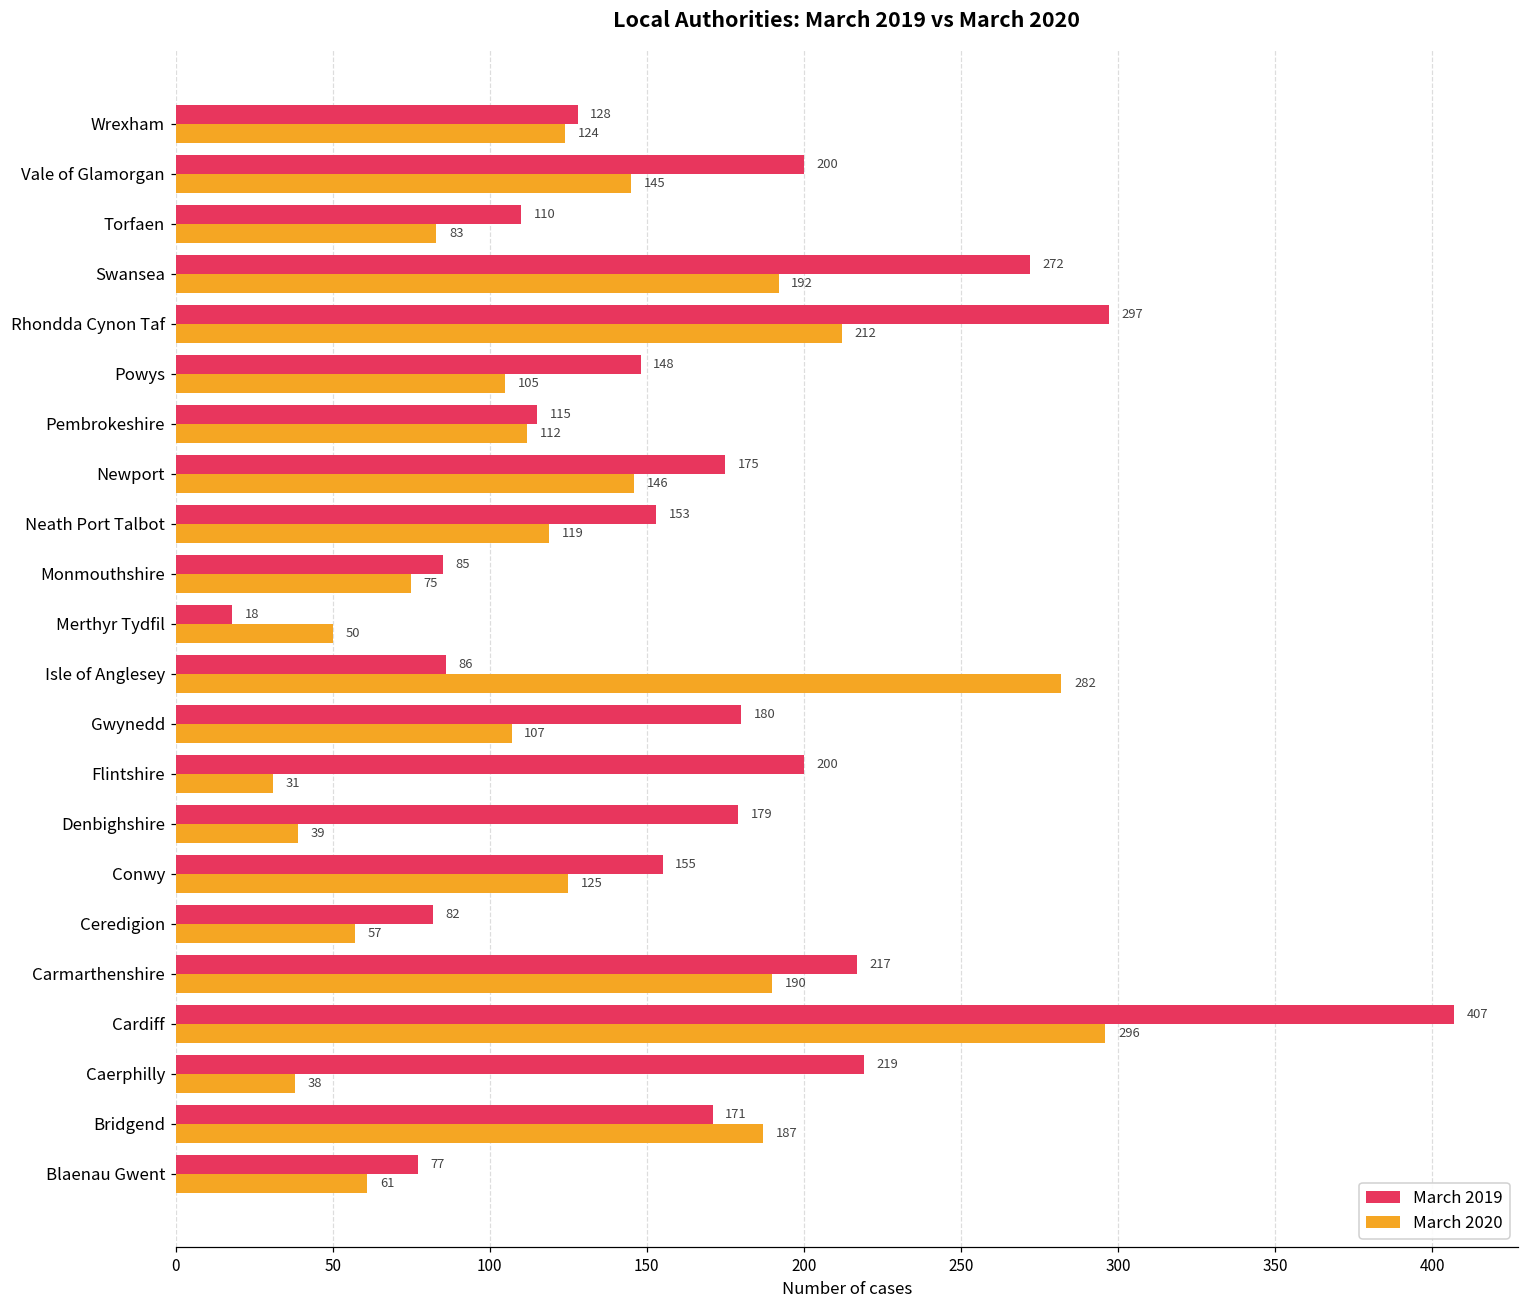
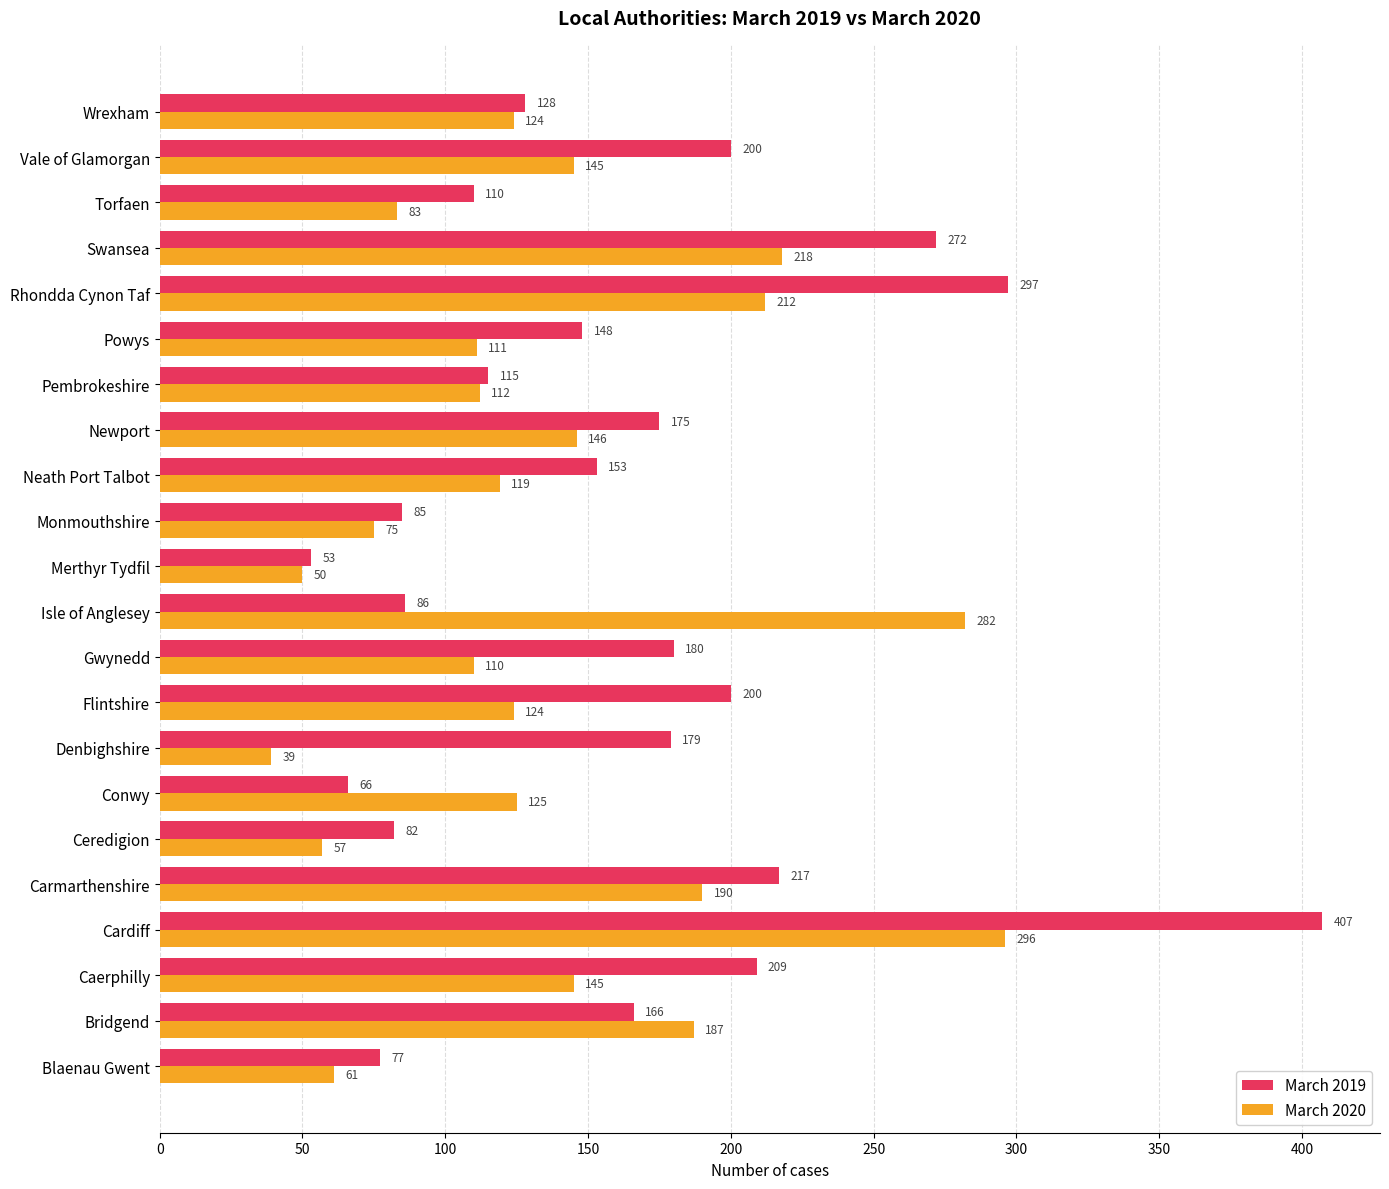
  {
    "March 2019": {
      "Wrexham": 128,
      "Vale of Glamorgan": 200,
      "Torfaen": 110,
      "Swansea": 272,
      "Rhondda Cynon Taf": 297,
      "Powys": 148,
      "Pembrokeshire": 115,
      "Newport": 175,
      "Neath Port Talbot": 153,
      "Monmouthshire": 85,
-     "Merthyr Tydfil": 18,
+     "Merthyr Tydfil": 53,
      "Isle of Anglesey": 86,
      "Gwynedd": 180,
      "Flintshire": 200,
      "Denbighshire": 179,
-     "Conwy": 155,
+     "Conwy": 66,
      "Ceredigion": 82,
      "Carmarthenshire": 217,
      "Cardiff": 407,
-     "Caerphilly": 219,
-     "Bridgend": 171,
+     "Caerphilly": 209,
+     "Bridgend": 166,
      "Blaenau Gwent": 77
    },
    "March 2020": {
      "Wrexham": 124,
      "Vale of Glamorgan": 145,
      "Torfaen": 83,
-     "Swansea": 192,
+     "Swansea": 218,
      "Rhondda Cynon Taf": 212,
-     "Powys": 105,
+     "Powys": 111,
      "Pembrokeshire": 112,
      "Newport": 146,
      "Neath Port Talbot": 119,
      "Monmouthshire": 75,
      "Merthyr Tydfil": 50,
      "Isle of Anglesey": 282,
-     "Gwynedd": 107,
-     "Flintshire": 31,
+     "Gwynedd": 110,
+     "Flintshire": 124,
      "Denbighshire": 39,
      "Conwy": 125,
      "Ceredigion": 57,
      "Carmarthenshire": 190,
      "Cardiff": 296,
-     "Caerphilly": 38,
+     "Caerphilly": 145,
      "Bridgend": 187,
      "Blaenau Gwent": 61
    }
  }
